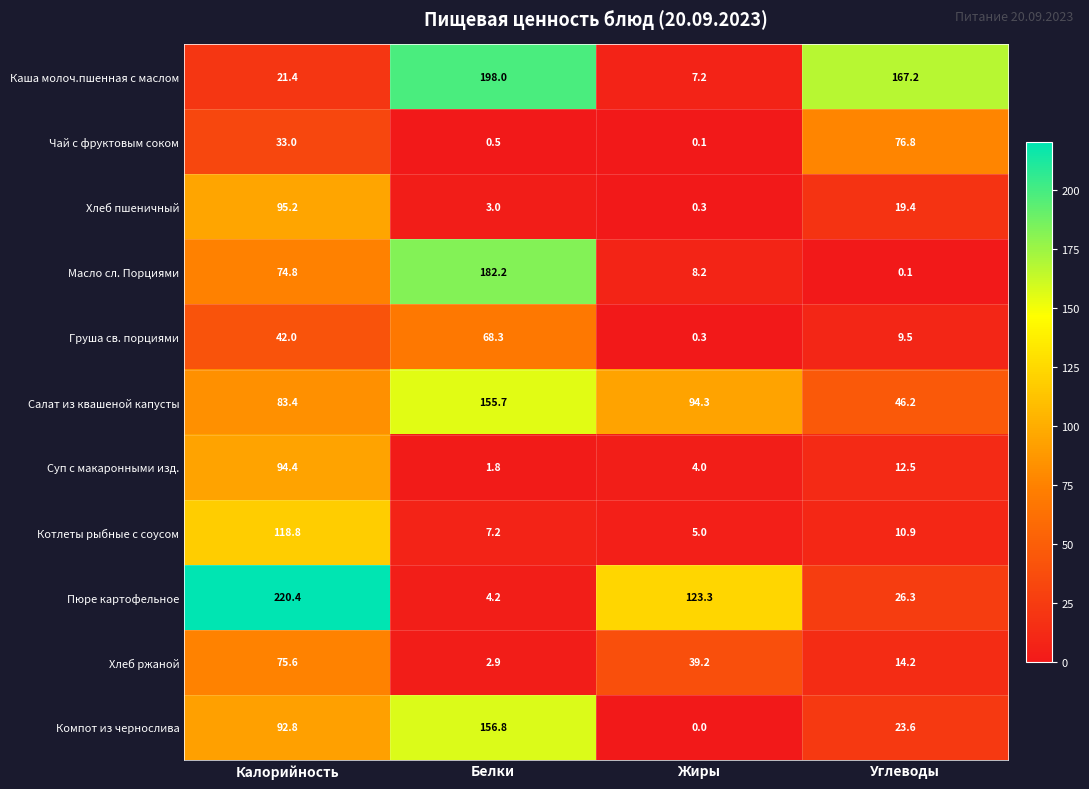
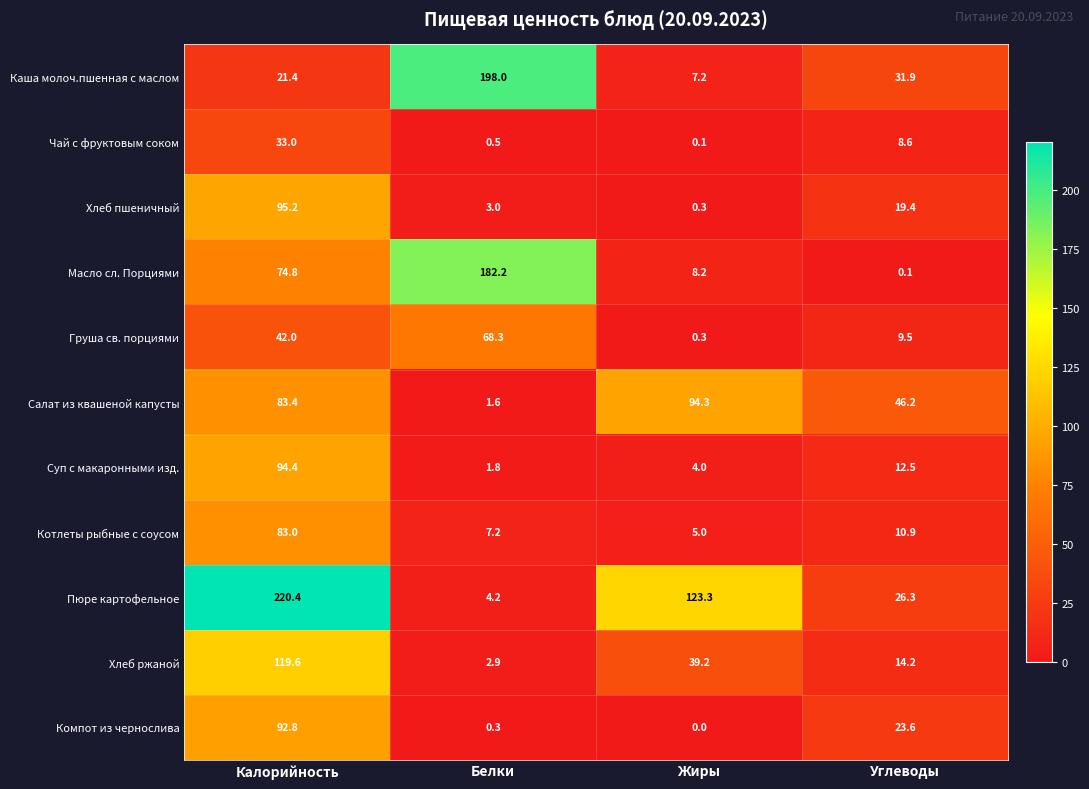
  {
    "Каша молоч.пшенная с маслом": {
      "Калорийность": 21.4,
      "Белки": 198.0,
      "Жиры": 7.2,
-     "Углеводы": 167.2
+     "Углеводы": 31.9
    },
    "Чай с фруктовым соком": {
      "Калорийность": 33.0,
      "Белки": 0.5,
      "Жиры": 0.1,
-     "Углеводы": 76.8
+     "Углеводы": 8.6
    },
    "Хлеб пшеничный": {
      "Калорийность": 95.2,
      "Белки": 3.0,
      "Жиры": 0.3,
      "Углеводы": 19.4
    },
    "Масло сл. Порциями": {
      "Калорийность": 74.8,
      "Белки": 182.2,
      "Жиры": 8.2,
      "Углеводы": 0.1
    },
    "Груша св. порциями": {
      "Калорийность": 42.0,
      "Белки": 68.3,
      "Жиры": 0.3,
      "Углеводы": 9.5
    },
    "Салат из квашеной капусты": {
      "Калорийность": 83.4,
-     "Белки": 155.7,
+     "Белки": 1.6,
      "Жиры": 94.3,
      "Углеводы": 46.2
    },
    "Суп с макаронными изд.": {
      "Калорийность": 94.4,
      "Белки": 1.8,
      "Жиры": 4.0,
      "Углеводы": 12.5
    },
    "Котлеты рыбные с соусом": {
-     "Калорийность": 118.8,
+     "Калорийность": 83.0,
      "Белки": 7.2,
      "Жиры": 5.0,
      "Углеводы": 10.9
    },
    "Пюре картофельное": {
      "Калорийность": 220.4,
      "Белки": 4.2,
      "Жиры": 123.3,
      "Углеводы": 26.3
    },
    "Хлеб ржаной": {
-     "Калорийность": 75.6,
+     "Калорийность": 119.6,
      "Белки": 2.9,
      "Жиры": 39.2,
      "Углеводы": 14.2
    },
    "Компот из чернослива": {
      "Калорийность": 92.8,
-     "Белки": 156.8,
+     "Белки": 0.3,
      "Жиры": 0.0,
      "Углеводы": 23.6
    }
  }
